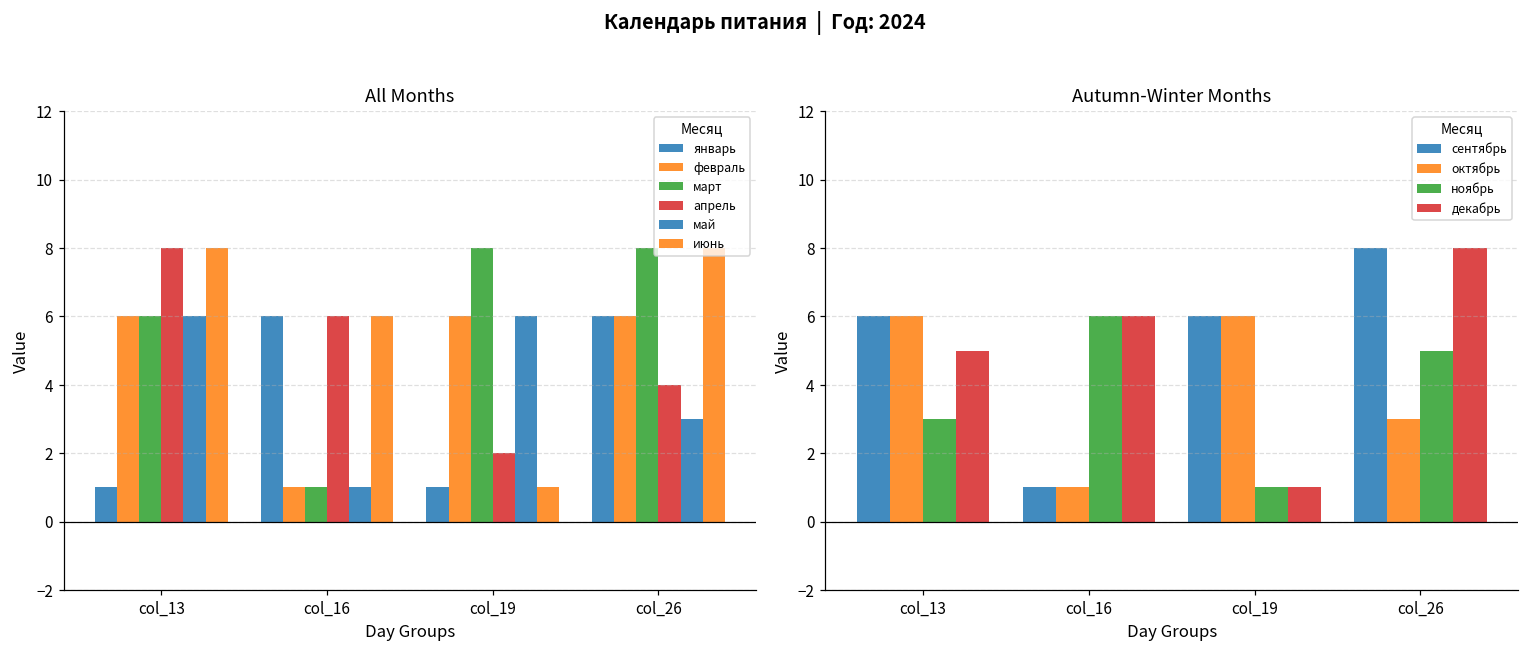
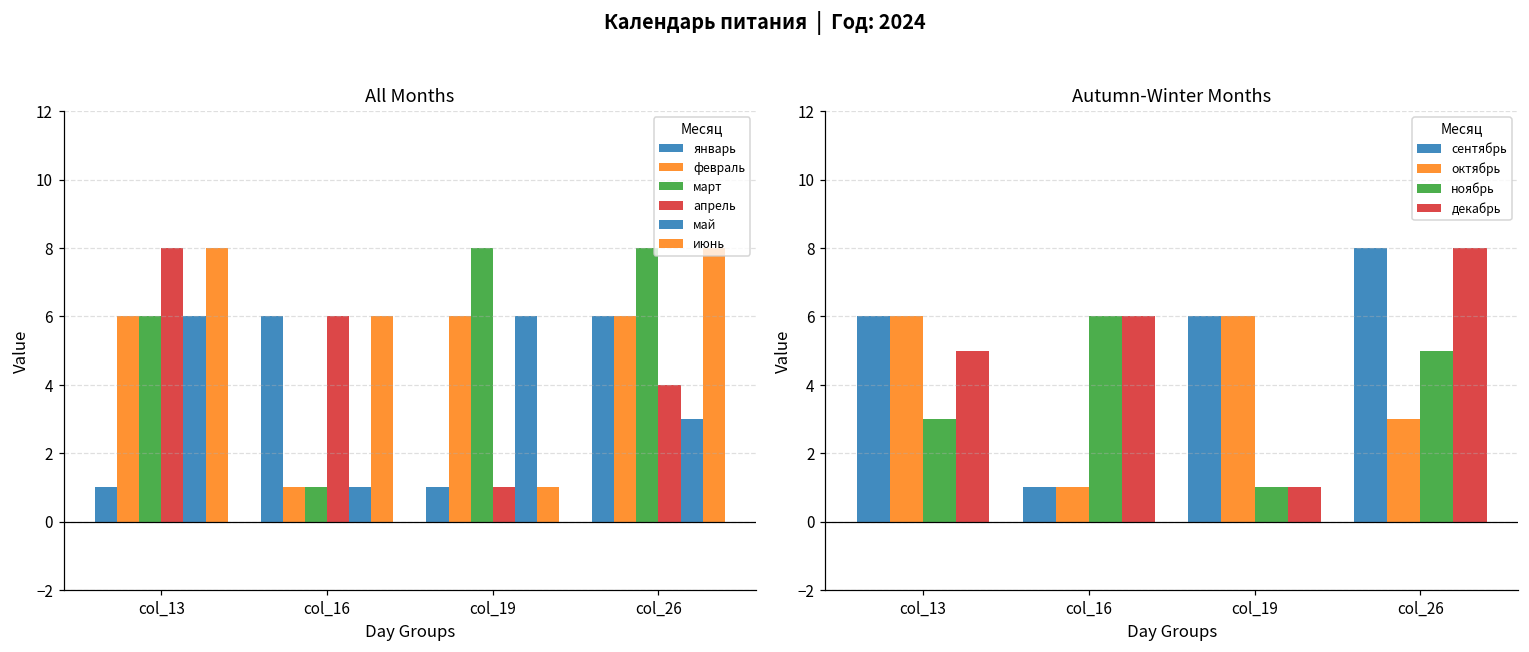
  {
    "All Months": {
      "март": {
        "col_13": 6,
        "col_16": 1,
        "col_19": 8,
        "col_26": 8
      },
      "апрель": {
        "col_13": 8,
        "col_16": 6,
-       "col_19": 2,
+       "col_19": 1,
        "col_26": 4
      }
    },
    "Autumn-Winter Months": {
      "сентябрь": {
        "col_13": 6.0,
        "col_16": 1.0,
        "col_19": 6.0,
        "col_26": 8.0
      },
      "октябрь": {
        "col_13": 6.0,
        "col_16": 1.0,
        "col_19": 6.0,
        "col_26": 3.0
      },
      "ноябрь": {
        "col_13": 3.0,
        "col_16": 6.0,
        "col_19": 1.0,
        "col_26": 5.0
      },
      "декабрь": {
        "col_13": 5.0,
        "col_16": 6.0,
        "col_19": 1.0,
        "col_26": 8.0
      }
    }
  }
